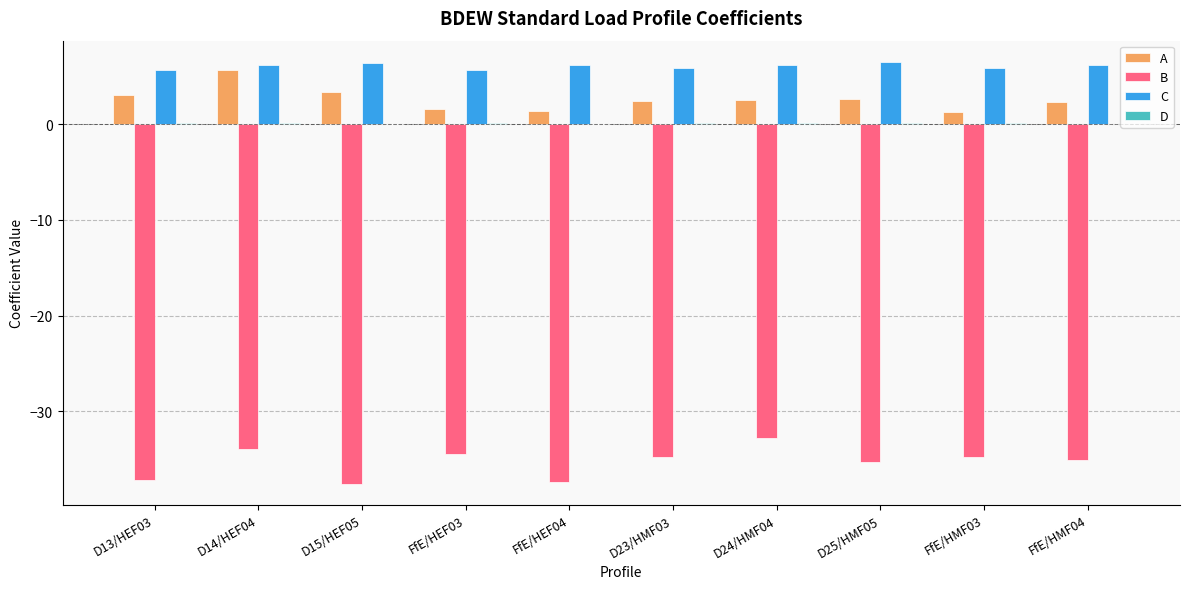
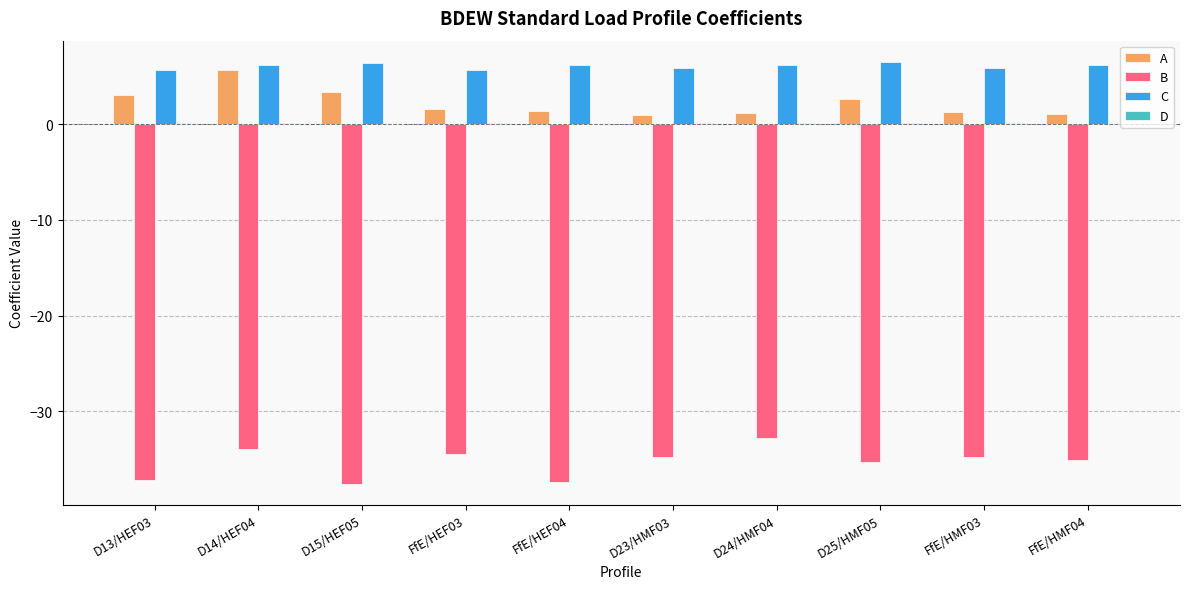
  {
    "A": {
      "D13/HEF03": 3,
      "D14/HEF04": 6,
      "D15/HEF05": 3,
      "FfE/HEF03": 2,
      "FfE/HEF04": 1,
-     "D23/HMF03": 2,
-     "D24/HMF04": 3,
+     "D23/HMF03": 1,
+     "D24/HMF04": 1,
      "D25/HMF05": 3,
      "FfE/HMF03": 1,
-     "FfE/HMF04": 2
+     "FfE/HMF04": 1
    },
    "B": {
      "D13/HEF03": -37,
      "D14/HEF04": -34,
      "D15/HEF05": -38,
      "FfE/HEF03": -34,
      "FfE/HEF04": -37,
      "D23/HMF03": -35,
      "D24/HMF04": -33,
      "D25/HMF05": -35,
      "FfE/HMF03": -35,
      "FfE/HMF04": -35
    }
  }
